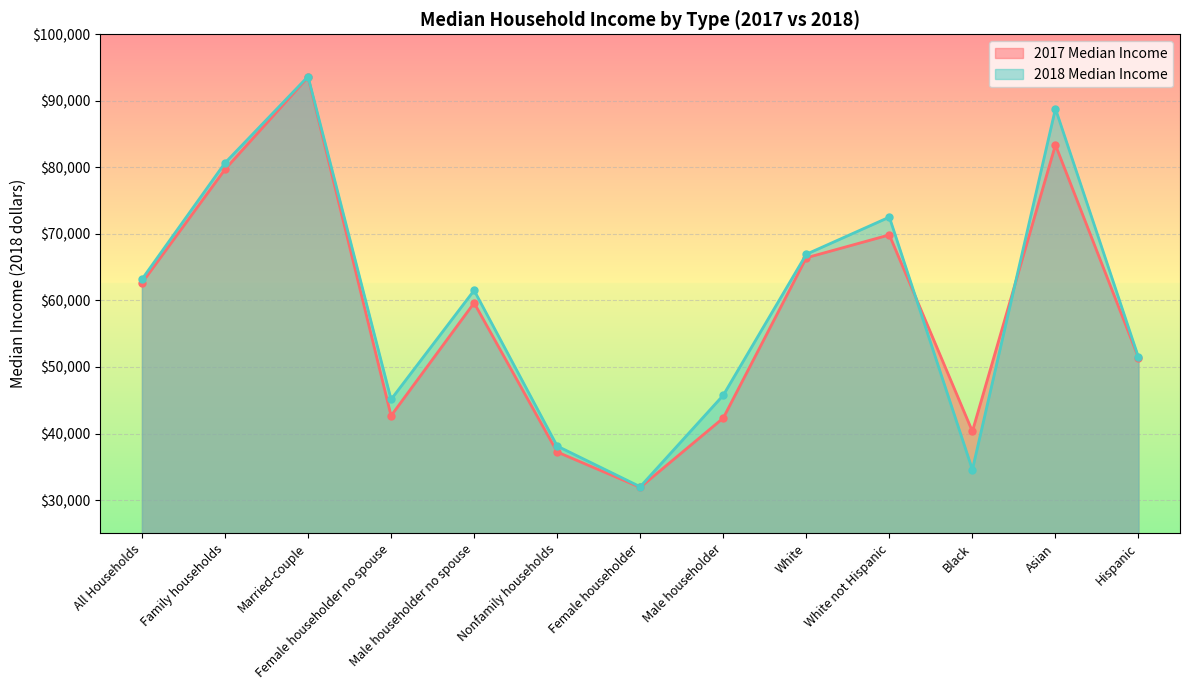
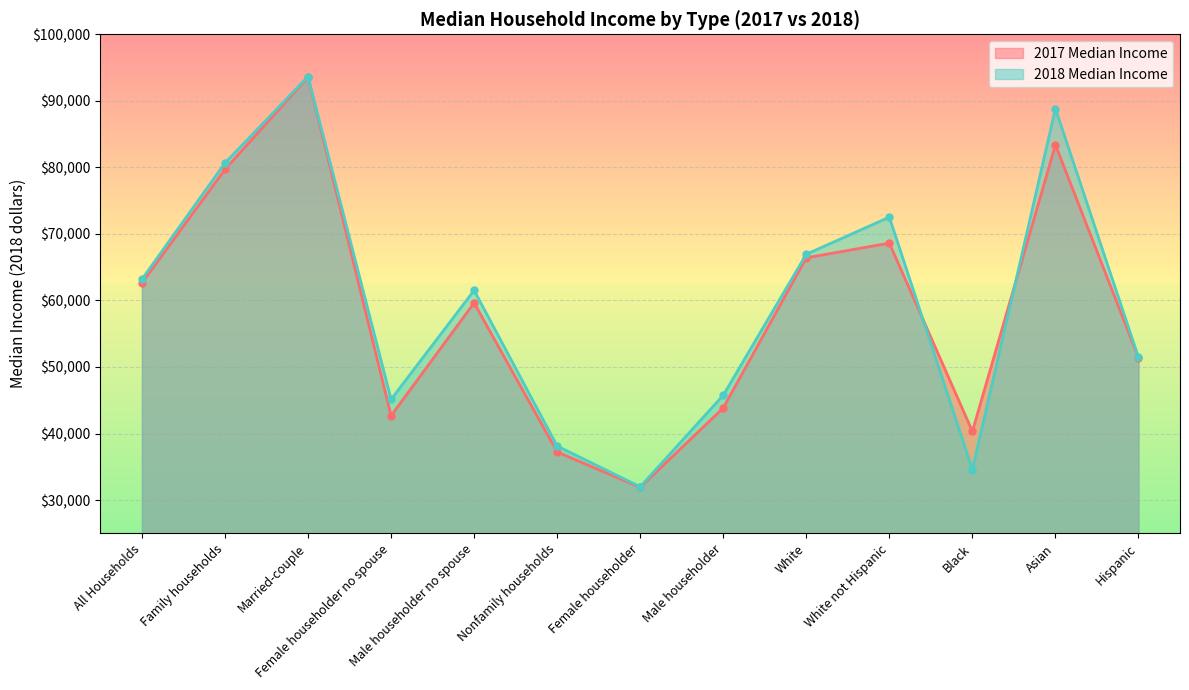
  {
    "2017 Median Income": {
      "All Households": "$63,000",
      "Family households": "$80,000",
      "Female householder no spouse": "$43,000",
      "Male householder no spouse": "$60,000",
      "Nonfamily households": "$37,000",
-     "Male householder": "$42,000",
+     "Male householder": "$44,000",
      "White": "$66,000",
-     "White not Hispanic": "$70,000",
+     "White not Hispanic": "$69,000",
      "Black": "$40,000",
      "Asian": "$83,000"
    },
    "2018 Median Income": {
      "All Households": "$63,000",
      "Family households": "$81,000",
      "Female householder no spouse": "$45,000",
      "Male householder no spouse": "$62,000",
      "Nonfamily households": "$38,000",
      "Male householder": "$46,000",
      "White": "$67,000",
      "White not Hispanic": "$73,000",
      "Black": "$35,000",
      "Asian": "$89,000"
    }
  }
